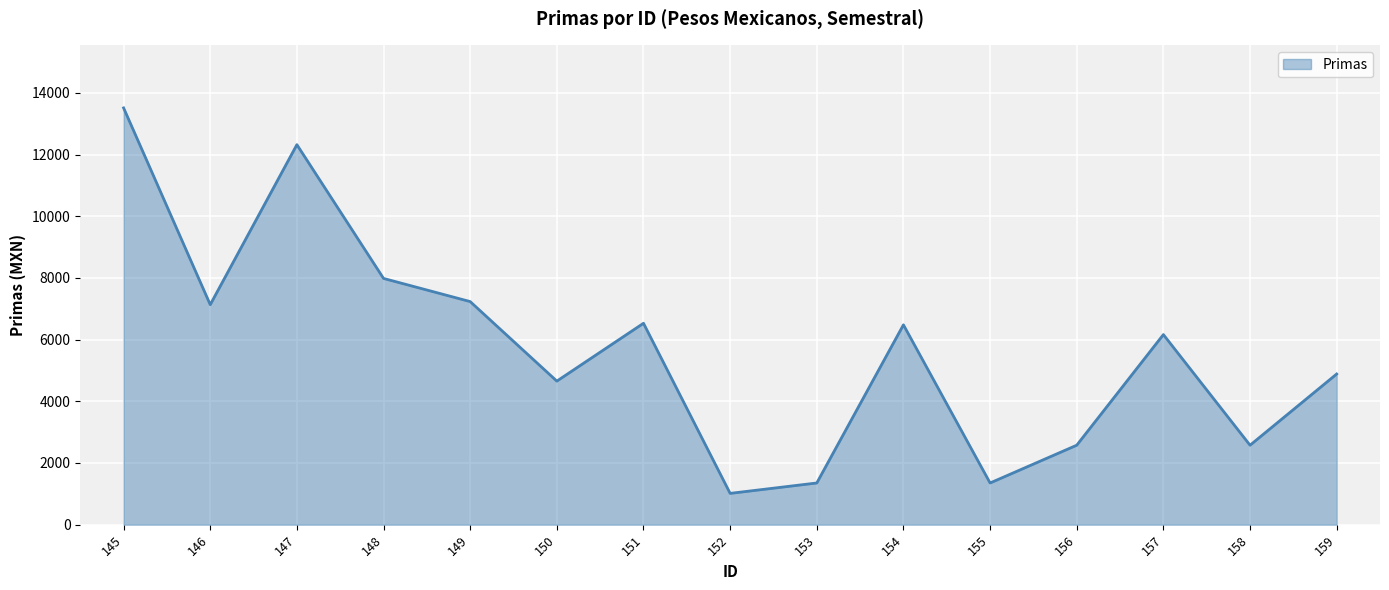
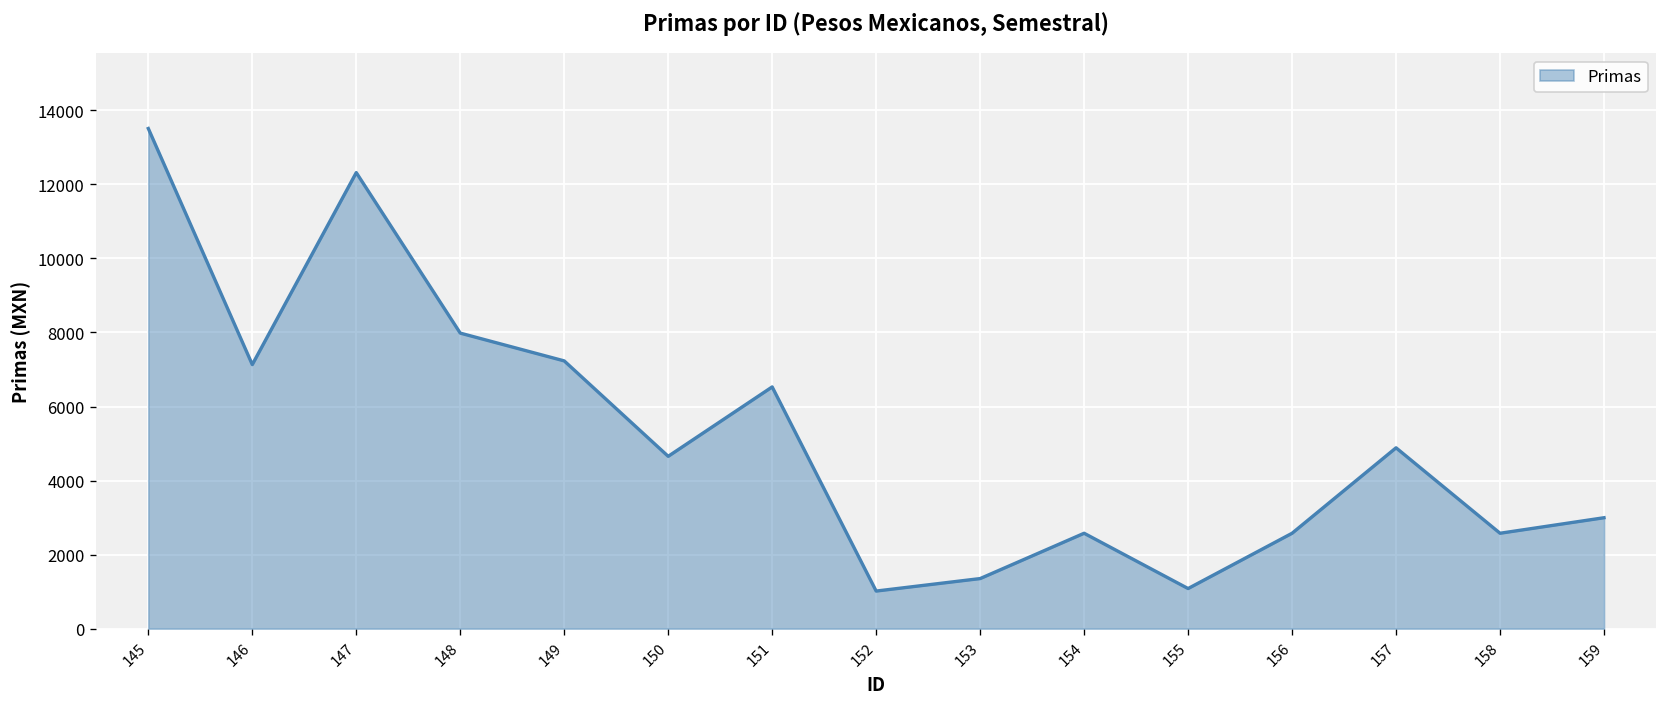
  {
    "145": 13500,
    "146": 7100,
    "147": 12300,
    "148": 8000,
    "149": 7200,
    "150": 4700,
    "151": 6500,
    "152": 1000,
    "153": 1400,
-   "154": 6500,
-   "155": 1400,
+   "154": 2600,
+   "155": 1100,
    "156": 2600,
-   "157": 6200,
+   "157": 4900,
    "158": 2600,
-   "159": 4900
+   "159": 3000
  }
